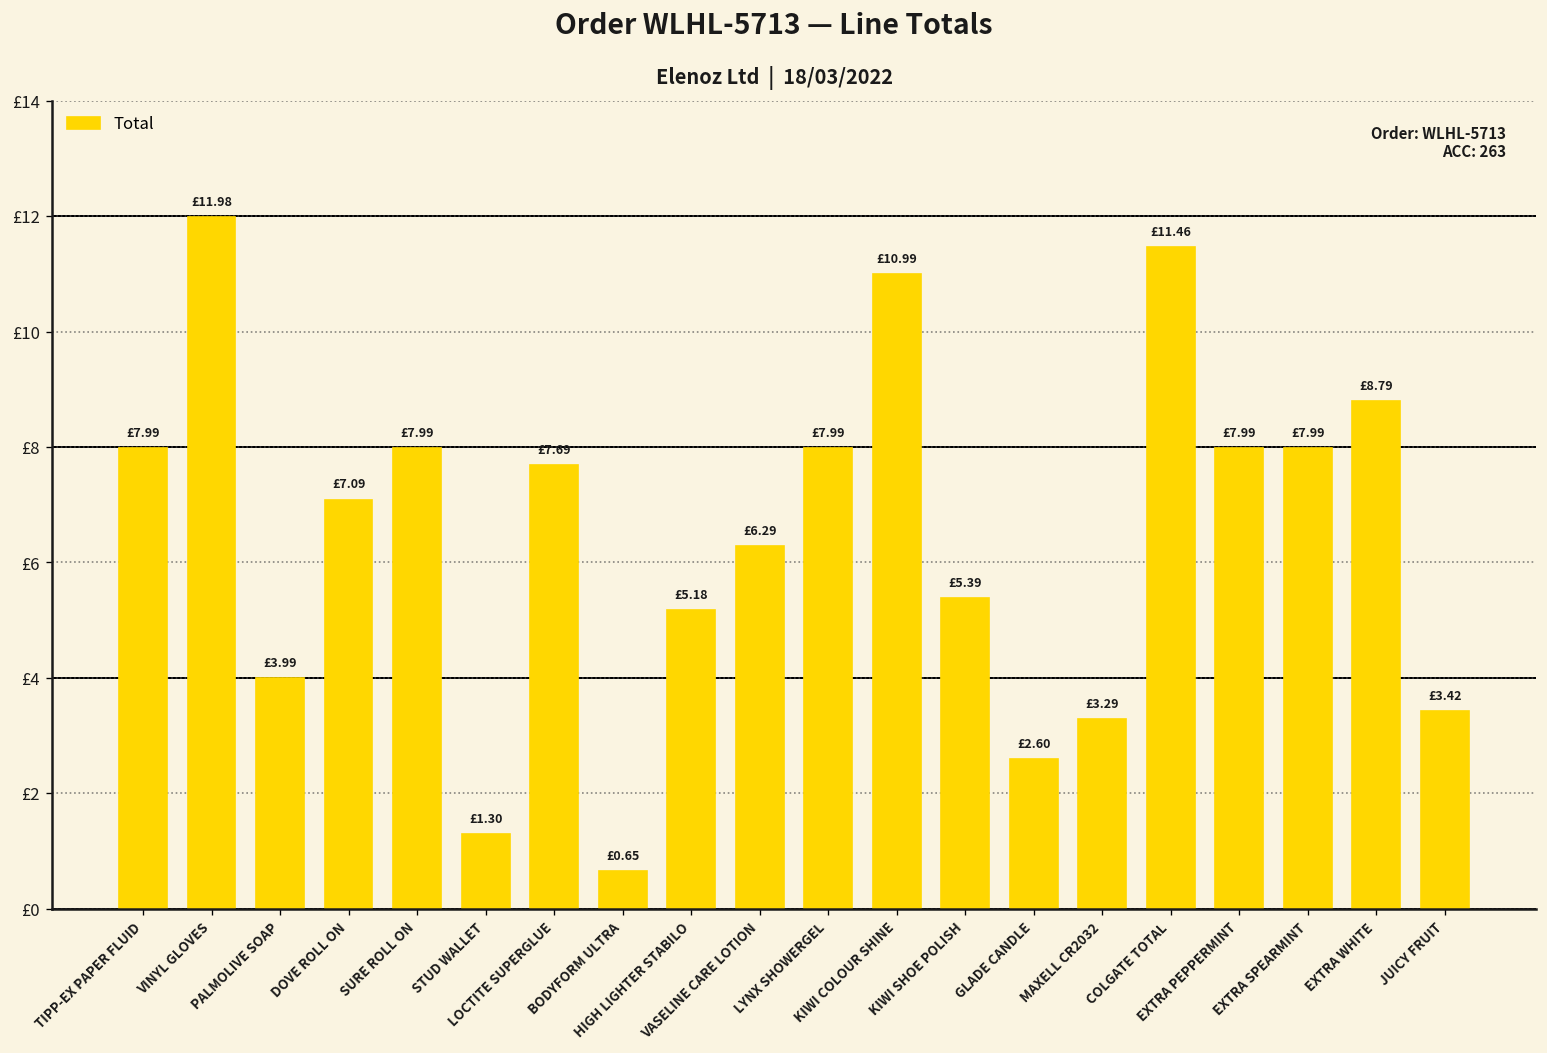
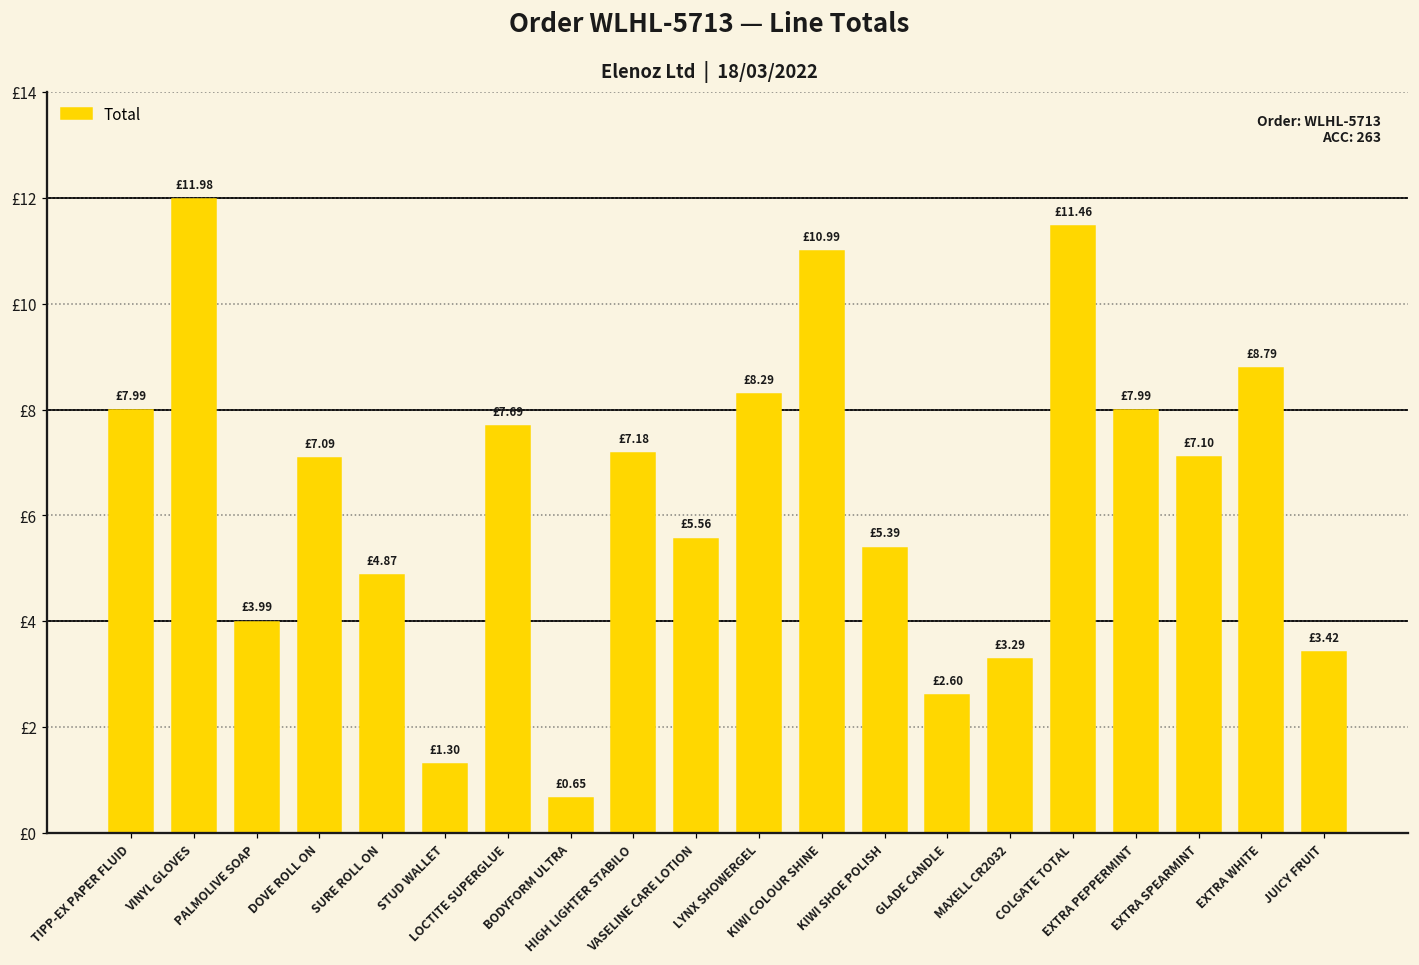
  {
    "TIPP-EX PAPER FLUID": "£7.99",
    "VINYL GLOVES": "£11.98",
    "PALMOLIVE SOAP": "£3.99",
    "DOVE ROLL ON": "£7.09",
-   "SURE ROLL ON": "£7.99",
+   "SURE ROLL ON": "£4.87",
    "STUD WALLET": "£1.30",
    "LOCTITE SUPERGLUE": "£7.69",
    "BODYFORM ULTRA": "£0.65",
-   "HIGH LIGHTER STABILO": "£5.18",
-   "VASELINE CARE LOTION": "£6.29",
-   "LYNX SHOWERGEL": "£7.99",
+   "HIGH LIGHTER STABILO": "£7.18",
+   "VASELINE CARE LOTION": "£5.56",
+   "LYNX SHOWERGEL": "£8.29",
    "KIWI COLOUR SHINE": "£10.99",
    "KIWI SHOE POLISH": "£5.39",
    "GLADE CANDLE": "£2.60",
    "MAXELL CR2032": "£3.29",
    "COLGATE TOTAL": "£11.46",
    "EXTRA PEPPERMINT": "£7.99",
-   "EXTRA SPEARMINT": "£7.99",
+   "EXTRA SPEARMINT": "£7.10",
    "EXTRA WHITE": "£8.79",
    "JUICY FRUIT": "£3.42"
  }
